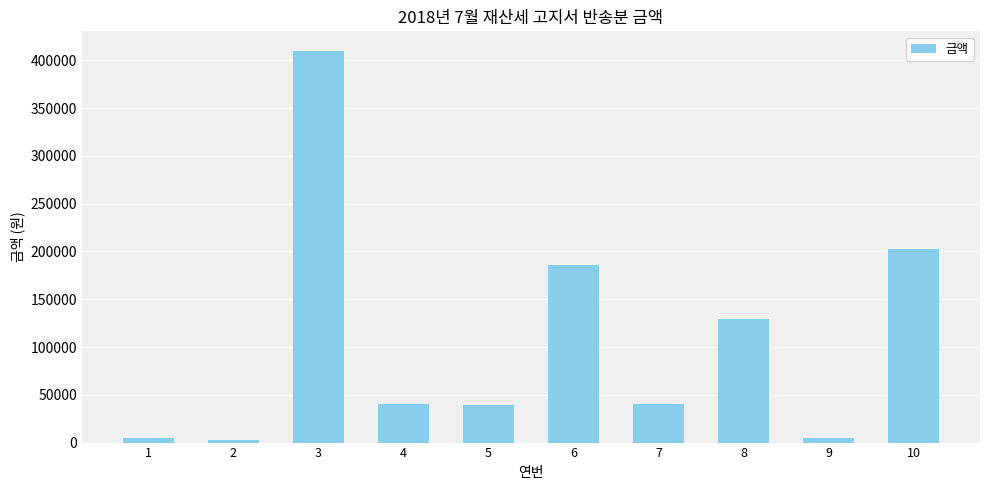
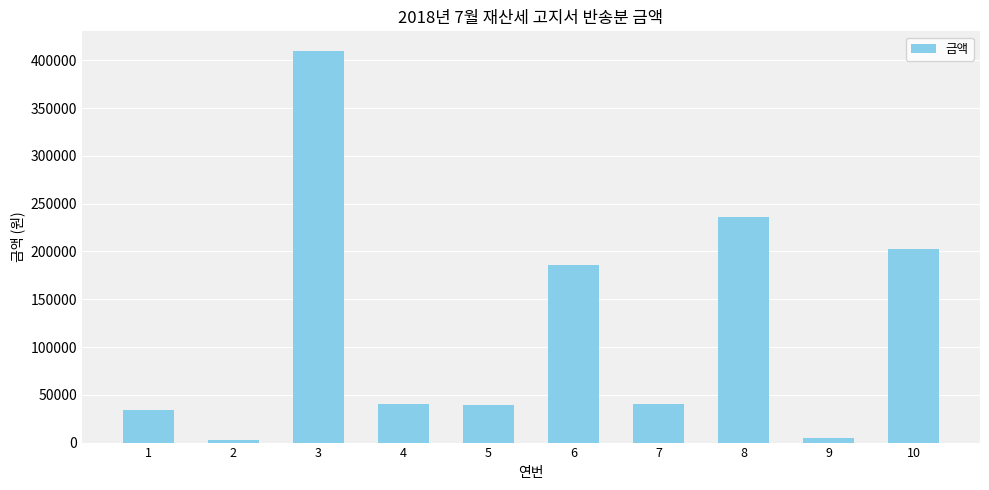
  {
-   "1": 0,
+   "1": 30000,
    "2": 0,
    "3": 410000,
    "4": 40000,
    "5": 40000,
    "6": 190000,
    "7": 40000,
-   "8": 130000,
+   "8": 240000,
    "9": 0,
    "10": 200000
  }
